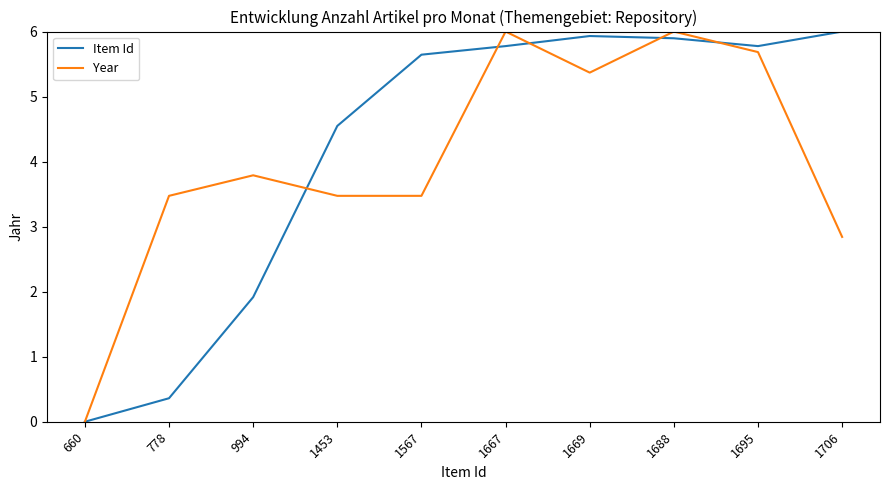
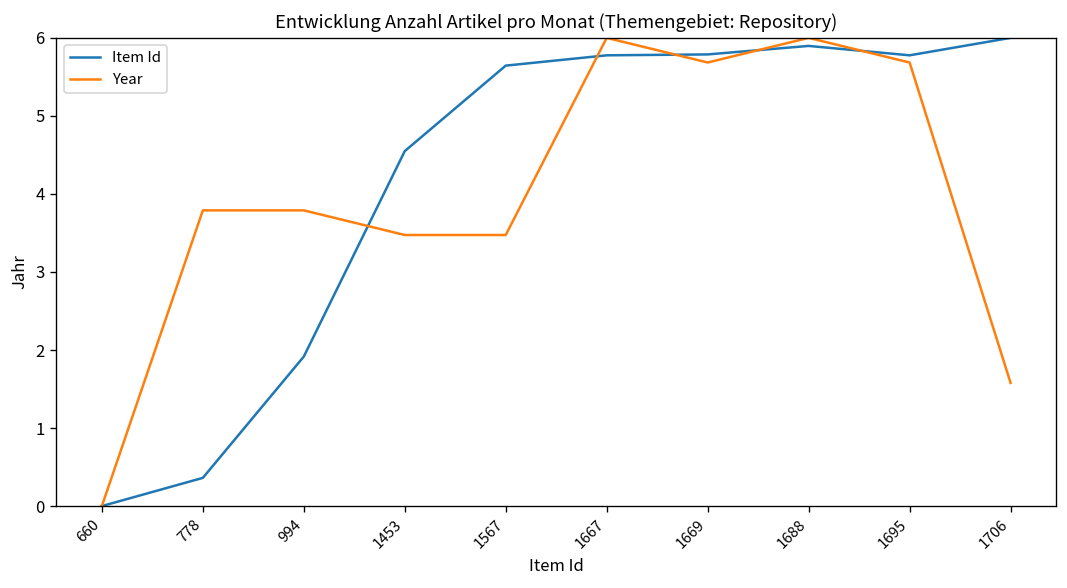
  {
    "Item Id": {
      "778": 0.4,
      "994": 1.9,
      "1453": 4.5,
      "1567": 5.6,
      "1667": 5.8,
-     "1669": 5.9,
+     "1669": 5.8,
      "1688": 5.9,
      "1695": 5.8,
      "1706": 6.0
    },
    "Year": {
-     "778": 3.5,
+     "778": 3.8,
      "994": 3.8,
      "1453": 3.5,
      "1567": 3.5,
      "1667": 6.0,
-     "1669": 5.4,
+     "1669": 5.7,
      "1688": 6.0,
      "1695": 5.7,
-     "1706": 2.8
+     "1706": 1.6
    }
  }
